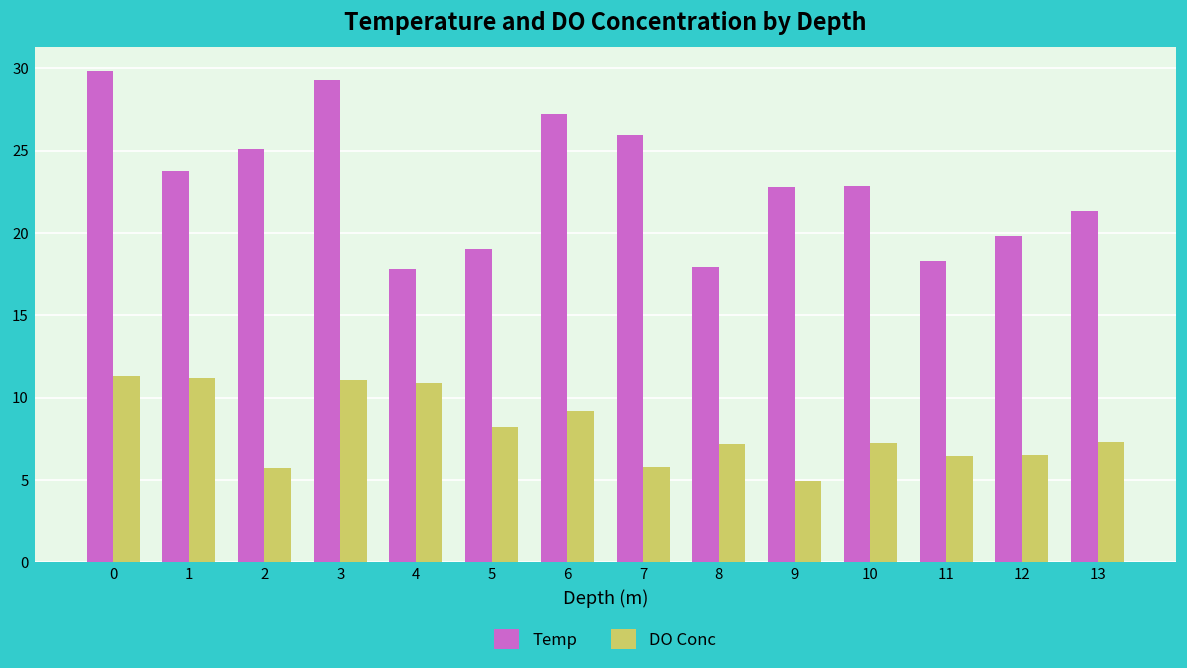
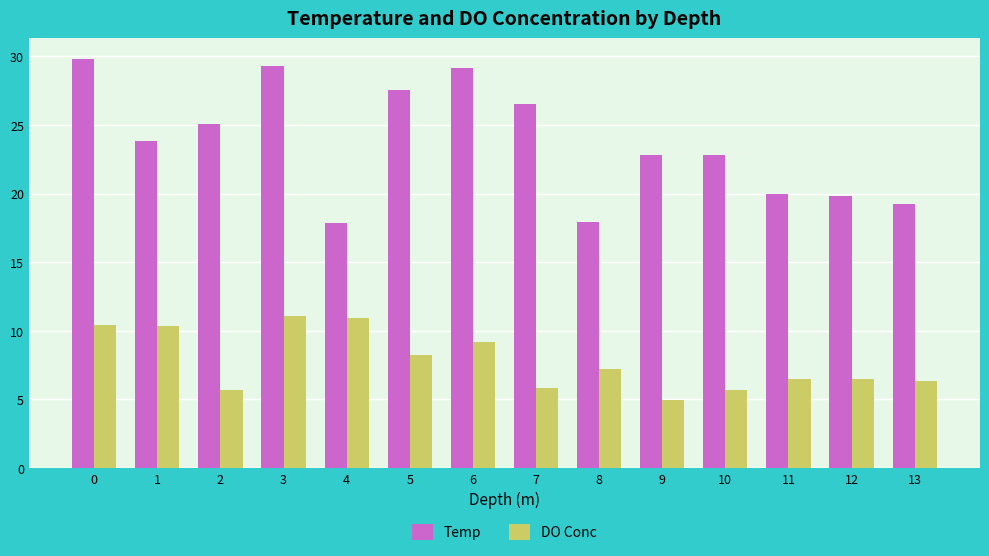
  {
    "Temp": {
      "0": 29.8,
      "1": 23.8,
      "2": 25.1,
      "3": 29.3,
      "4": 17.8,
-     "5": 19.0,
-     "6": 27.2,
-     "7": 25.9,
+     "5": 27.5,
+     "6": 29.2,
+     "7": 26.5,
      "8": 17.9,
      "9": 22.8,
      "10": 22.8,
-     "11": 18.3,
+     "11": 20.0,
      "12": 19.8,
-     "13": 21.4
+     "13": 19.3
    },
    "DO Conc": {
-     "0": 11.3,
-     "1": 11.2,
+     "0": 10.4,
+     "1": 10.4,
      "2": 5.7,
      "3": 11.1,
      "4": 10.9,
      "5": 8.3,
      "6": 9.2,
      "7": 5.8,
      "8": 7.2,
      "9": 5.0,
-     "10": 7.2,
+     "10": 5.7,
      "11": 6.5,
      "12": 6.5,
-     "13": 7.3
+     "13": 6.3
    }
  }
